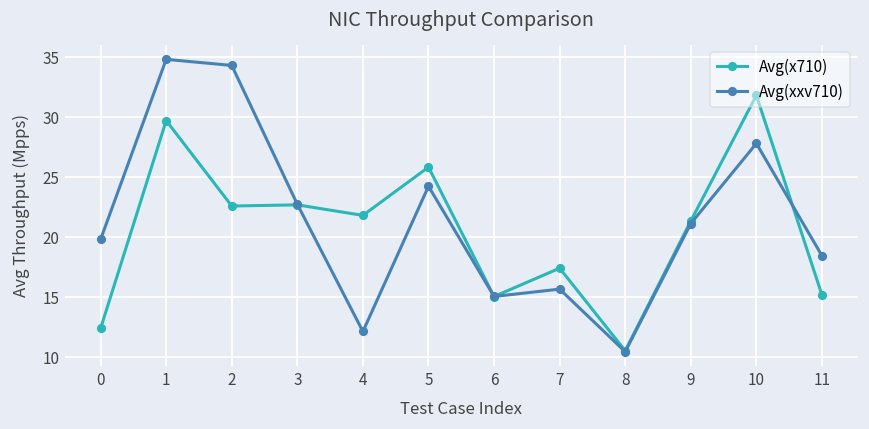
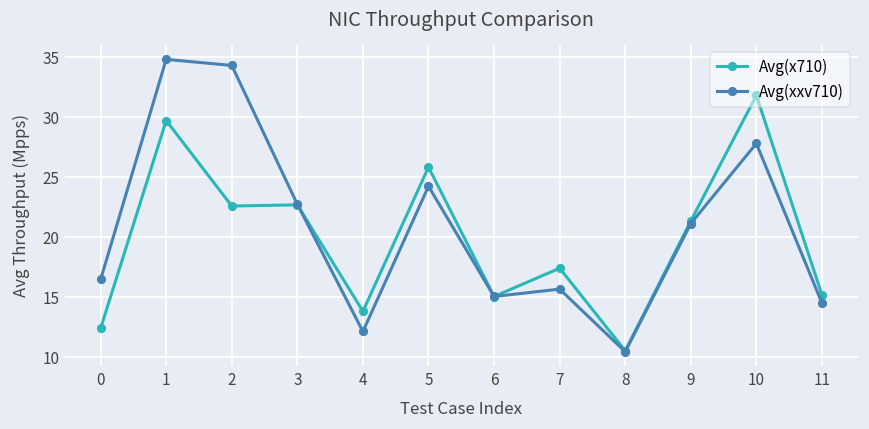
  {
    "Avg(x710)": {
      "0": 12.4,
      "1": 29.7,
      "2": 22.6,
-     "4": 21.8,
+     "4": 13.8,
      "5": 25.9,
      "7": 17.4,
      "11": 15.2
    },
    "Avg(xxv710)": {
-     "0": 19.8,
+     "0": 16.5,
      "1": 34.8,
      "2": 34.3,
      "4": 12.1,
      "5": 24.3,
      "7": 15.7,
      "10": 27.8,
-     "11": 18.5
+     "11": 14.5
    }
  }
